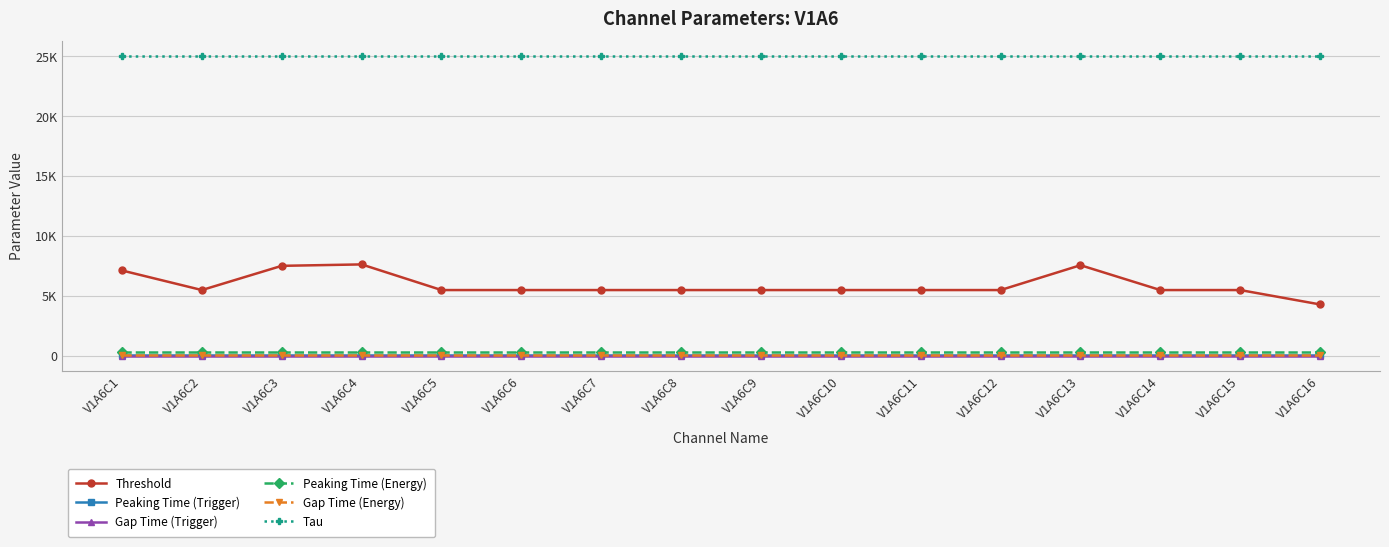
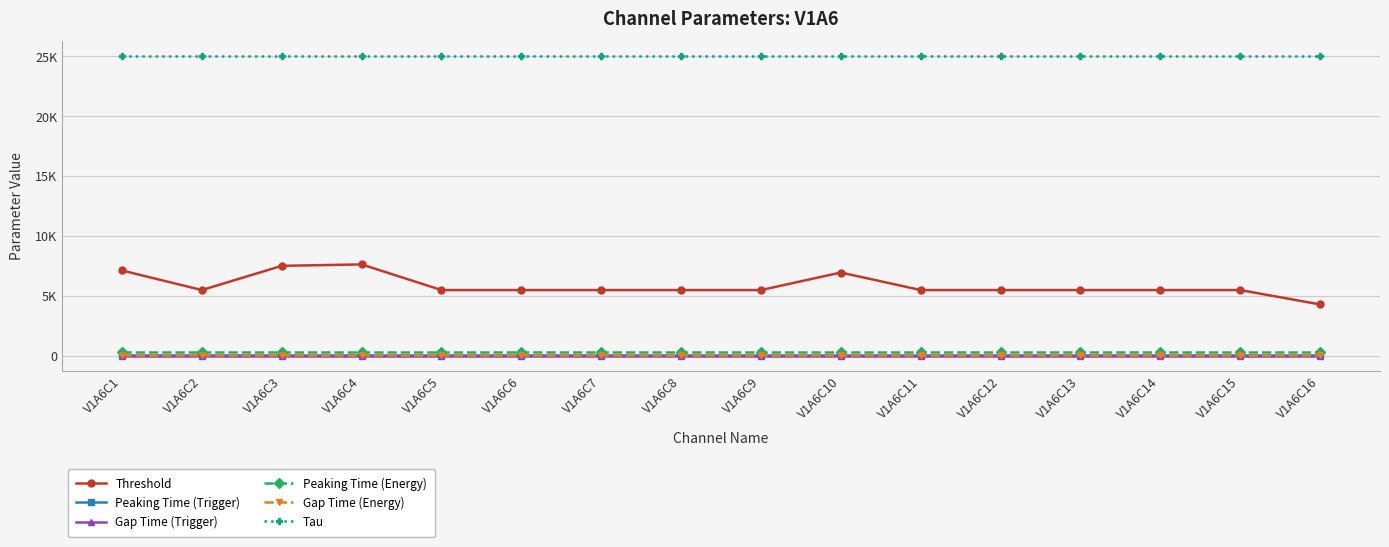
  {
    "Threshold": {
      "V1A6C1": 7100,
      "V1A6C2": 5500,
      "V1A6C3": 7500,
      "V1A6C4": 7600,
      "V1A6C5": 5500,
      "V1A6C6": 5500,
      "V1A6C7": 5500,
      "V1A6C8": 5500,
      "V1A6C9": 5500,
-     "V1A6C10": 5500,
+     "V1A6C10": 7000,
      "V1A6C11": 5500,
      "V1A6C12": 5500,
-     "V1A6C13": 7600,
+     "V1A6C13": 5500,
      "V1A6C14": 5500,
      "V1A6C15": 5500,
      "V1A6C16": 4300
    }
  }
